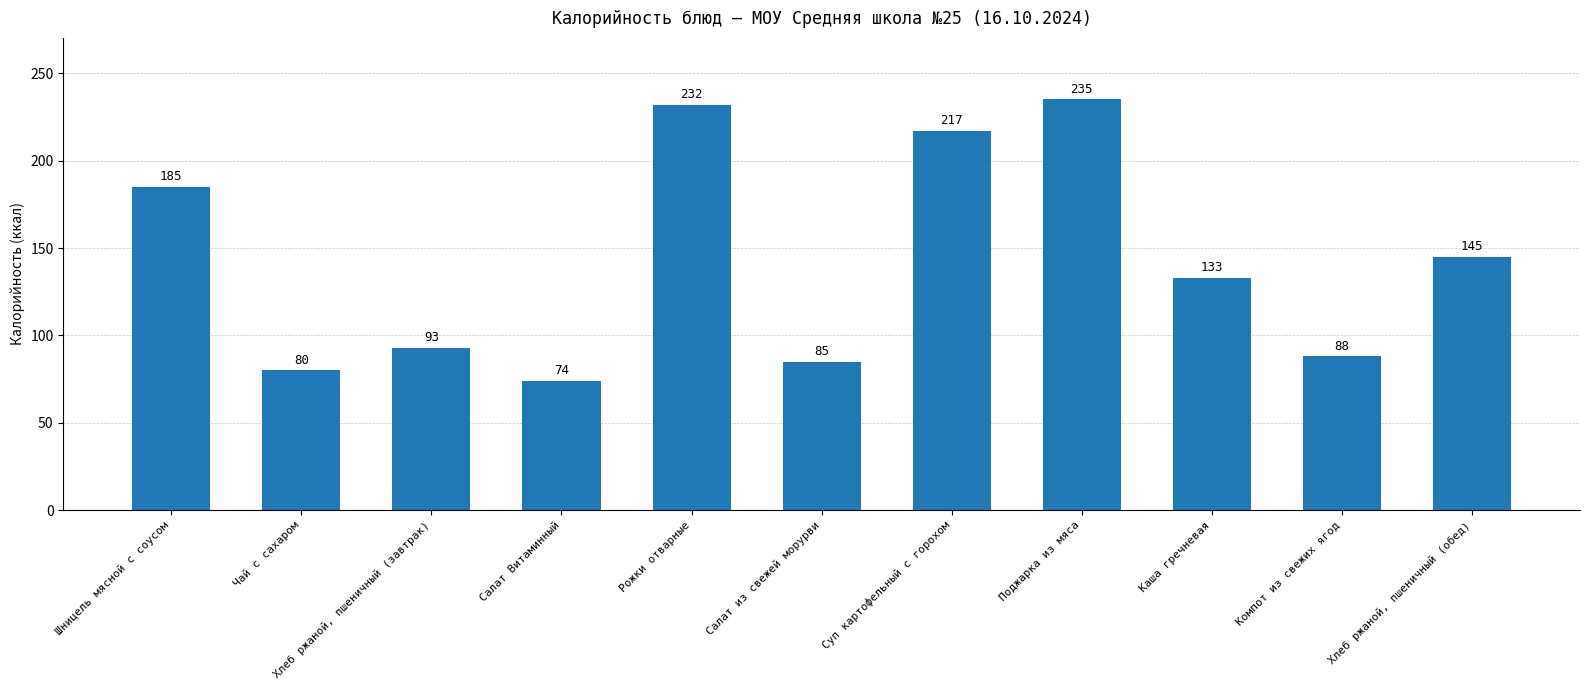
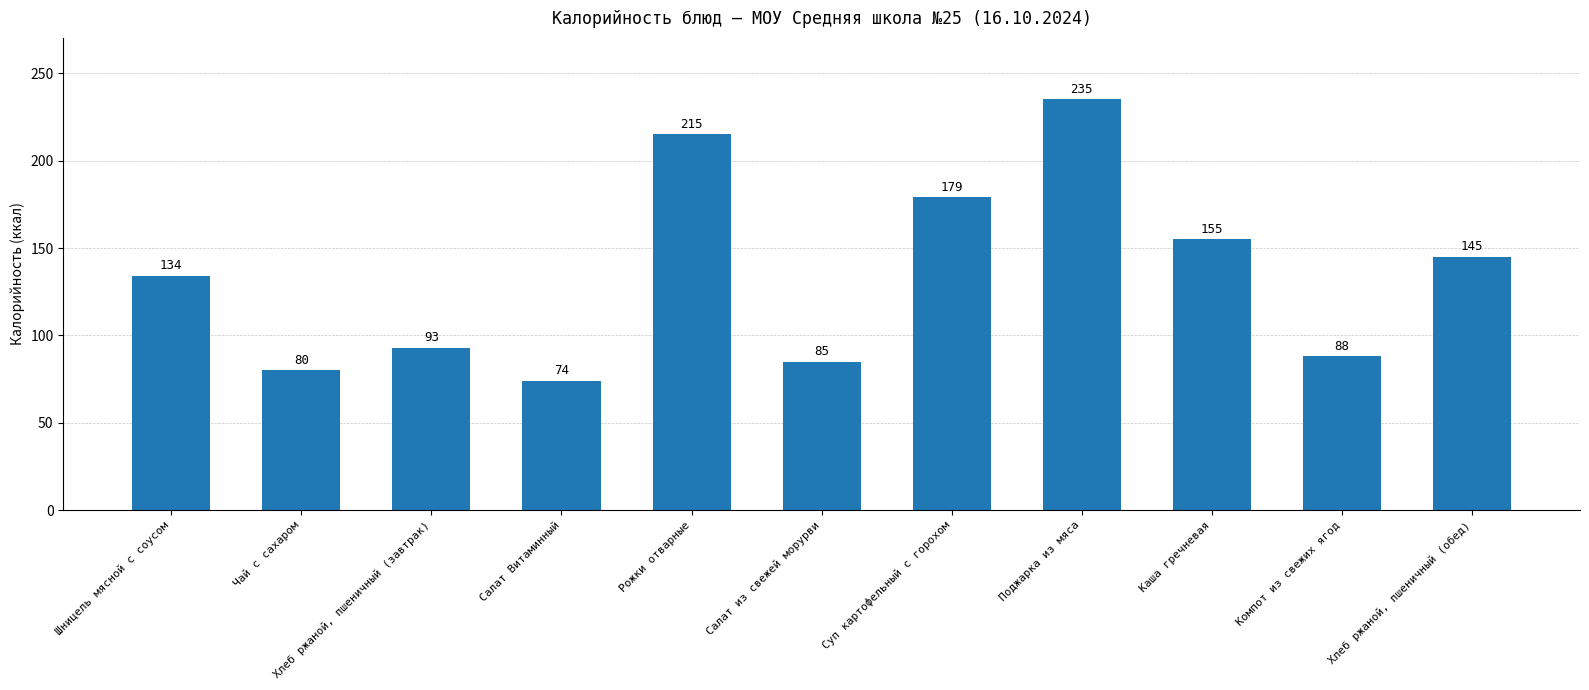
  {
-   "Шницель мясной с соусом": 185,
+   "Шницель мясной с соусом": 134,
    "Чай с сахаром": 80,
    "Хлеб ржаной, пшеничный (завтрак)": 93,
    "Салат Витаминный": 74,
-   "Рожки отварные": 232,
+   "Рожки отварные": 215,
    "Салат из свежей морурви": 85,
-   "Суп картофельный с горохом": 217,
+   "Суп картофельный с горохом": 179,
    "Поджарка из мяса": 235,
-   "Каша гречневая": 133,
+   "Каша гречневая": 155,
    "Компот из свежих ягод": 88,
    "Хлеб ржаной, пшеничный (обед)": 145
  }
